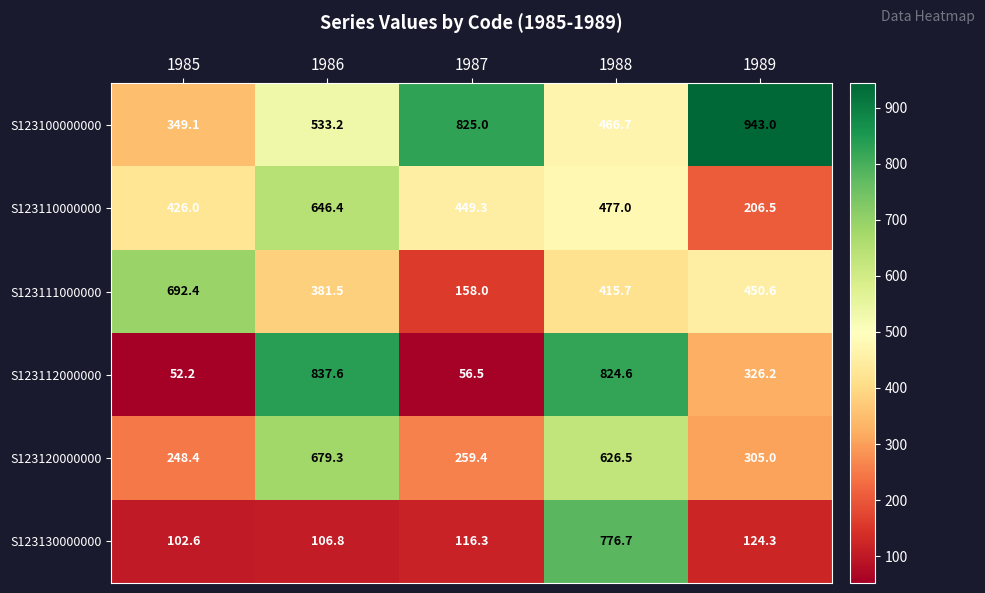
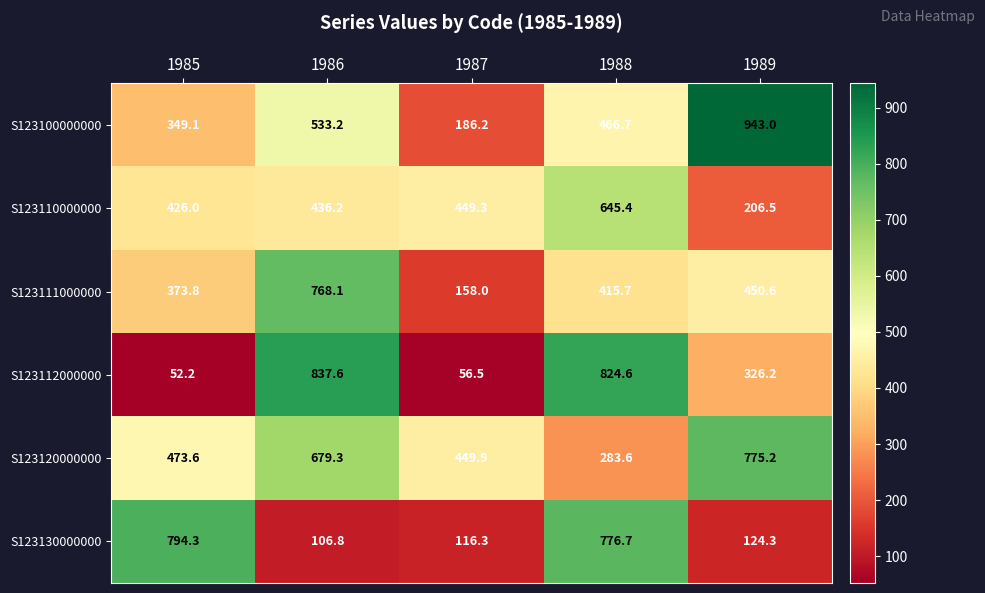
  {
    "S123100000000": {
      "1985": 349.1,
      "1986": 533.2,
-     "1987": 825.0,
+     "1987": 186.2,
      "1988": 466.7,
      "1989": 943.0
    },
    "S123110000000": {
      "1985": 426.0,
-     "1986": 646.4,
+     "1986": 436.2,
      "1987": 449.3,
-     "1988": 477.0,
+     "1988": 645.4,
      "1989": 206.5
    },
    "S123111000000": {
-     "1985": 692.4,
-     "1986": 381.5,
+     "1985": 373.8,
+     "1986": 768.1,
      "1987": 158.0,
      "1988": 415.7,
      "1989": 450.6
    },
    "S123112000000": {
      "1985": 52.2,
      "1986": 837.6,
      "1987": 56.5,
      "1988": 824.6,
      "1989": 326.2
    },
    "S123120000000": {
-     "1985": 248.4,
+     "1985": 473.6,
      "1986": 679.3,
-     "1987": 259.4,
-     "1988": 626.5,
-     "1989": 305.0
+     "1987": 449.9,
+     "1988": 283.6,
+     "1989": 775.2
    },
    "S123130000000": {
-     "1985": 102.6,
+     "1985": 794.3,
      "1986": 106.8,
      "1987": 116.3,
      "1988": 776.7,
      "1989": 124.3
    }
  }
